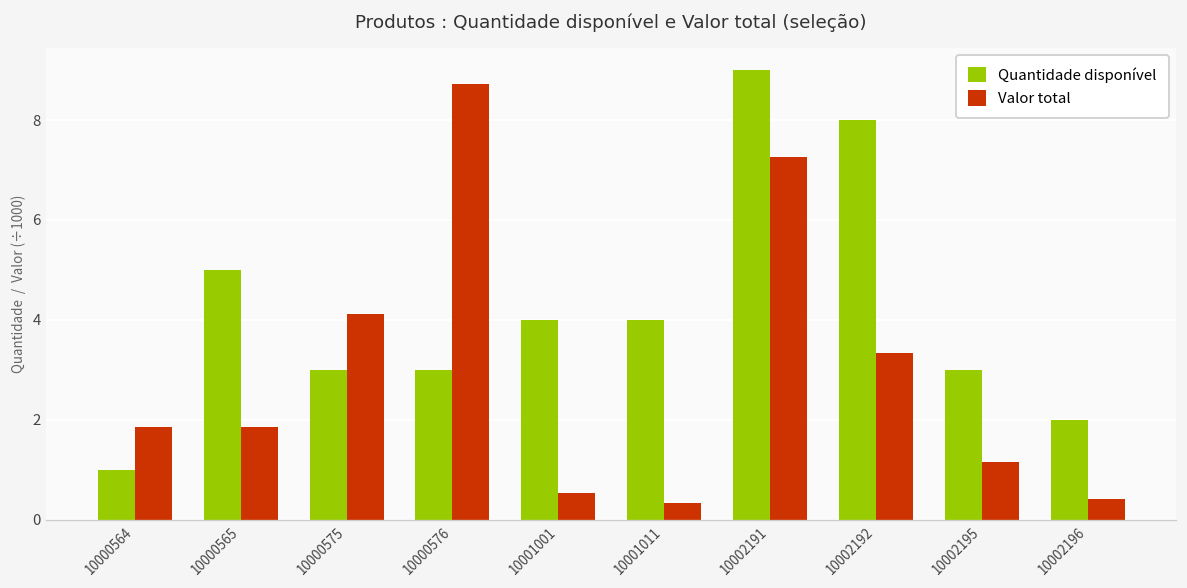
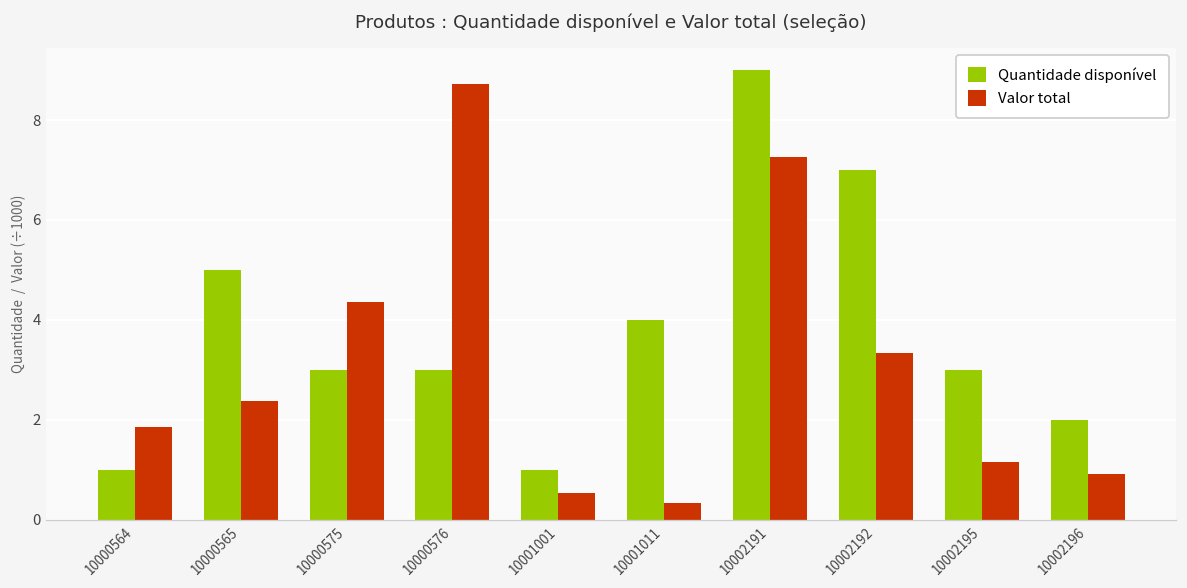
  {
    "Quantidade disponível": {
      "10000564": 1,
      "10000565": 5,
      "10000575": 3,
      "10000576": 3,
-     "10001001": 4,
+     "10001001": 1,
      "10001011": 4,
      "10002191": 9,
-     "10002192": 8,
+     "10002192": 7,
      "10002195": 3,
      "10002196": 2
    },
    "Valor total": {
      "10000564": 1.9,
-     "10000565": 1.9,
-     "10000575": 4.1,
+     "10000565": 2.4,
+     "10000575": 4.4,
      "10000576": 8.7,
      "10001001": 0.5,
      "10001011": 0.3,
      "10002191": 7.3,
      "10002192": 3.3,
      "10002195": 1.2,
-     "10002196": 0.4
+     "10002196": 0.9
    }
  }
